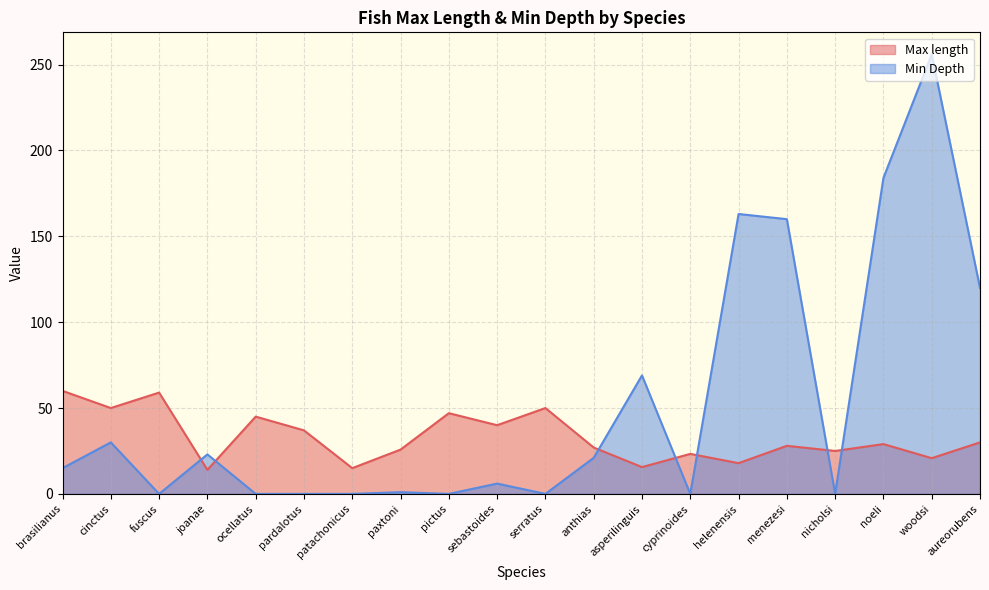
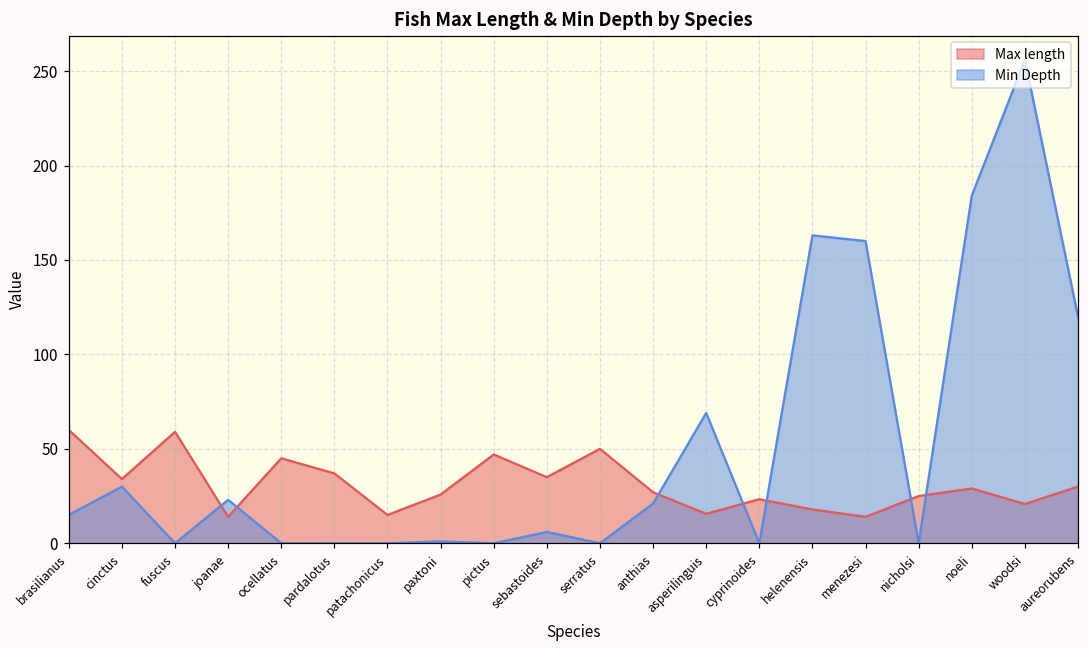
  {
    "Max length": {
      "brasilianus": 60,
-     "cinctus": 50,
+     "cinctus": 34,
      "fuscus": 59,
      "joanae": 14,
      "ocellatus": 45,
      "pardalotus": 37,
      "patachonicus": 15,
      "paxtoni": 26,
      "pictus": 47,
-     "sebastoides": 40,
+     "sebastoides": 35,
      "serratus": 50,
      "anthias": 27,
      "asperilinguis": 16,
      "cyprinoides": 23,
      "helenensis": 18,
-     "menezesi": 28,
+     "menezesi": 14,
      "nicholsi": 25,
      "noeli": 29,
      "woodsi": 21,
      "aureorubens": 30
    },
    "Min Depth": {
      "brasilianus": 15,
      "cinctus": 30,
      "fuscus": 0,
      "joanae": 23,
      "ocellatus": 0,
      "pardalotus": 0,
      "patachonicus": 0,
      "paxtoni": 1,
      "pictus": 0,
      "sebastoides": 6,
      "serratus": 0,
      "anthias": 21,
      "asperilinguis": 69,
      "cyprinoides": 0,
      "helenensis": 163,
      "menezesi": 160,
      "nicholsi": 0,
      "noeli": 184,
      "aureorubens": 120
    }
  }
